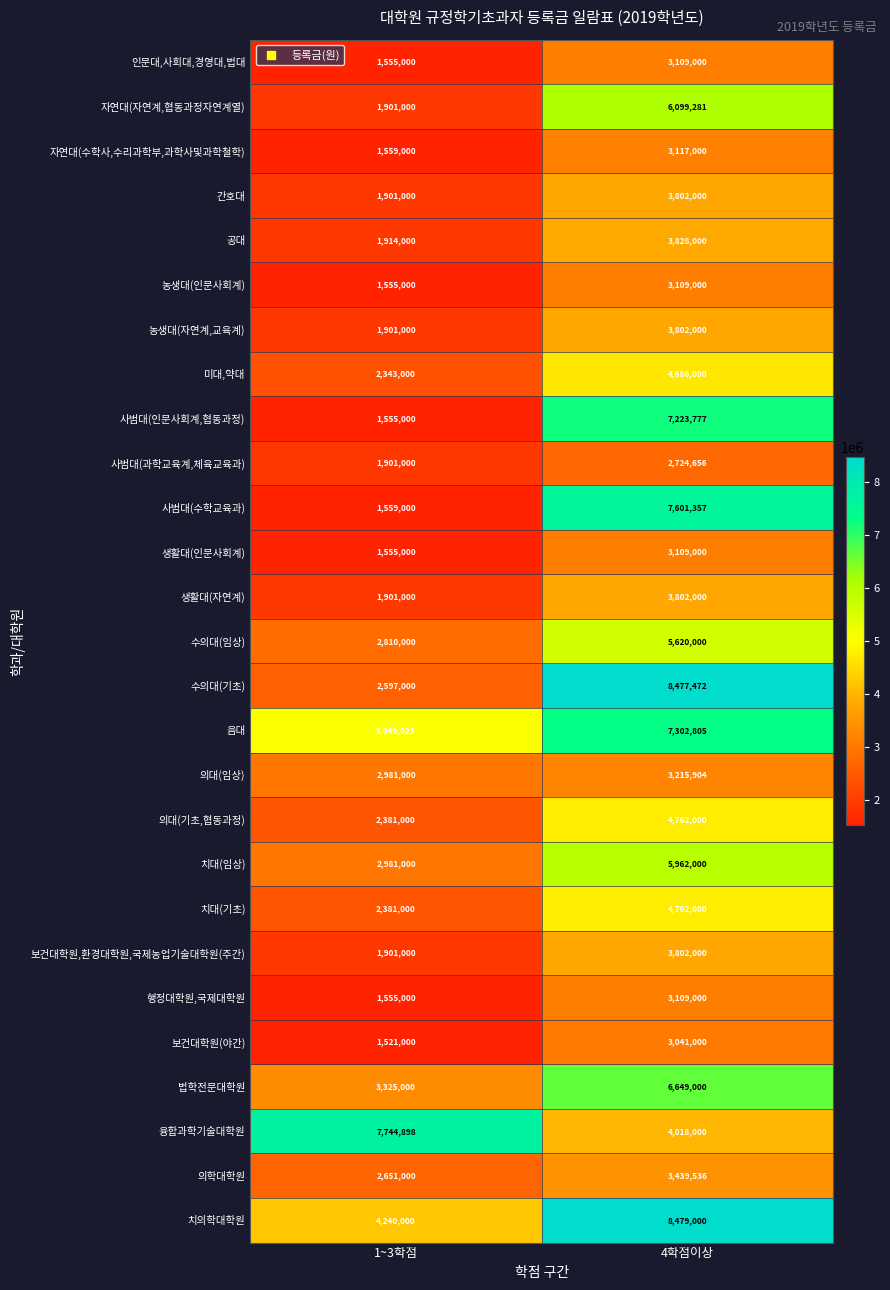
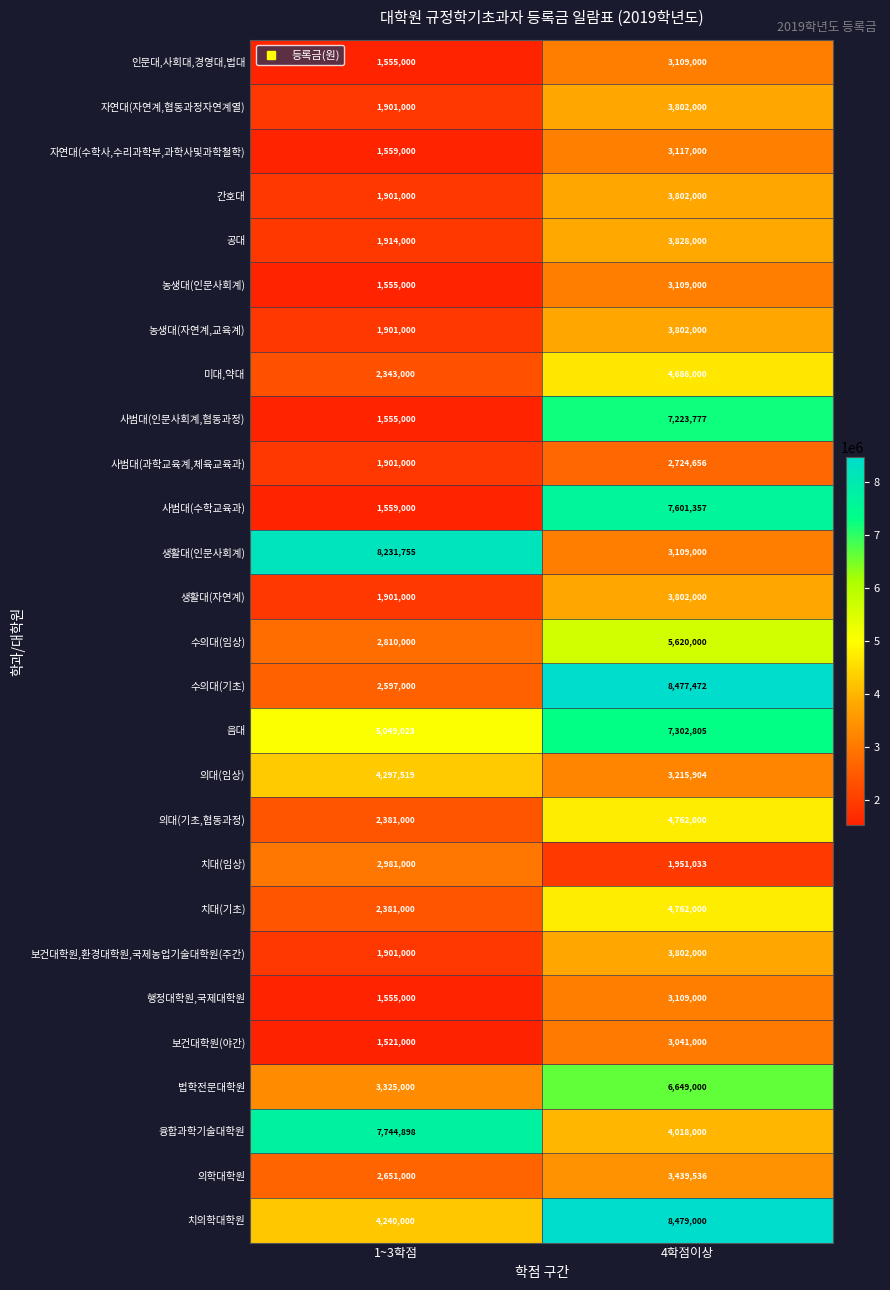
  {
    "인문대,사회대,경영대,법대": {
      "1~3학점": "1,555,000",
      "4학점이상": "3,109,000"
    },
    "자연대(자연계,협동과정자연계열)": {
      "1~3학점": "1,901,000",
-     "4학점이상": "6,099,281"
+     "4학점이상": "3,802,000"
    },
    "자연대(수학사,수리과학부,과학사및과학철학)": {
      "1~3학점": "1,559,000",
      "4학점이상": "3,117,000"
    },
    "간호대": {
      "1~3학점": "1,901,000",
      "4학점이상": "3,802,000"
    },
    "공대": {
      "1~3학점": "1,914,000",
      "4학점이상": "3,828,000"
    },
    "농생대(인문사회계)": {
      "1~3학점": "1,555,000",
      "4학점이상": "3,109,000"
    },
    "농생대(자연계,교육계)": {
      "1~3학점": "1,901,000",
      "4학점이상": "3,802,000"
    },
    "미대,약대": {
      "1~3학점": "2,343,000",
      "4학점이상": "4,686,000"
    },
    "사범대(인문사회계,협동과정)": {
      "1~3학점": "1,555,000",
      "4학점이상": "7,223,777"
    },
    "사범대(과학교육계,체육교육과)": {
      "1~3학점": "1,901,000",
      "4학점이상": "2,724,656"
    },
    "사범대(수학교육과)": {
      "1~3학점": "1,559,000",
      "4학점이상": "7,601,357"
    },
    "생활대(인문사회계)": {
-     "1~3학점": "1,555,000",
+     "1~3학점": "8,231,755",
      "4학점이상": "3,109,000"
    },
    "생활대(자연계)": {
      "1~3학점": "1,901,000",
      "4학점이상": "3,802,000"
    },
    "수의대(임상)": {
      "1~3학점": "2,810,000",
      "4학점이상": "5,620,000"
    },
    "수의대(기초)": {
      "1~3학점": "2,597,000",
      "4학점이상": "8,477,472"
    },
    "음대": {
      "1~3학점": "5,049,023",
      "4학점이상": "7,302,805"
    },
    "의대(임상)": {
-     "1~3학점": "2,981,000",
+     "1~3학점": "4,297,519",
      "4학점이상": "3,215,904"
    },
    "의대(기초,협동과정)": {
      "1~3학점": "2,381,000",
      "4학점이상": "4,762,000"
    },
    "치대(임상)": {
      "1~3학점": "2,981,000",
-     "4학점이상": "5,962,000"
+     "4학점이상": "1,951,033"
    },
    "치대(기초)": {
      "1~3학점": "2,381,000",
      "4학점이상": "4,762,000"
    },
    "보건대학원,환경대학원,국제농업기술대학원(주간)": {
      "1~3학점": "1,901,000",
      "4학점이상": "3,802,000"
    },
    "행정대학원,국제대학원": {
      "1~3학점": "1,555,000",
      "4학점이상": "3,109,000"
    },
    "보건대학원(야간)": {
      "1~3학점": "1,521,000",
      "4학점이상": "3,041,000"
    },
    "법학전문대학원": {
      "1~3학점": "3,325,000",
      "4학점이상": "6,649,000"
    },
    "융합과학기술대학원": {
      "1~3학점": "7,744,898",
      "4학점이상": "4,018,000"
    },
    "의학대학원": {
      "1~3학점": "2,651,000",
      "4학점이상": "3,439,536"
    },
    "치의학대학원": {
      "1~3학점": "4,240,000",
      "4학점이상": "8,479,000"
    }
  }
